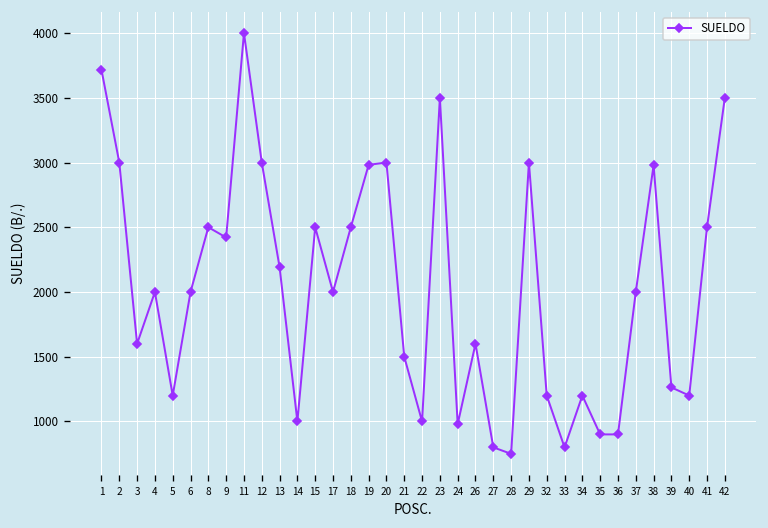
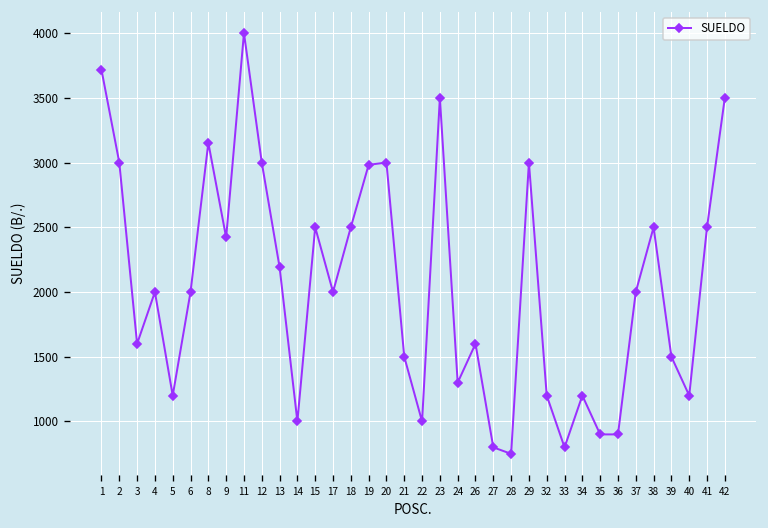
  {
    "1": 3720,
    "2": 3000,
    "3": 1600,
    "4": 2000,
    "5": 1200,
    "6": 2000,
-   "8": 2500,
+   "8": 3150,
    "9": 2420,
    "11": 4000,
    "12": 3000,
    "13": 2190,
    "14": 1000,
    "15": 2500,
    "17": 2000,
    "18": 2500,
    "19": 2980,
    "20": 3000,
    "21": 1500,
    "22": 1000,
    "23": 3500,
-   "24": 980,
+   "24": 1300,
    "26": 1600,
    "27": 800,
    "28": 750,
    "29": 3000,
    "32": 1200,
    "33": 800,
    "34": 1200,
    "35": 900,
    "36": 900,
    "37": 2000,
-   "38": 2980,
-   "39": 1260,
+   "38": 2500,
+   "39": 1500,
    "40": 1200,
    "41": 2500,
    "42": 3500
  }
